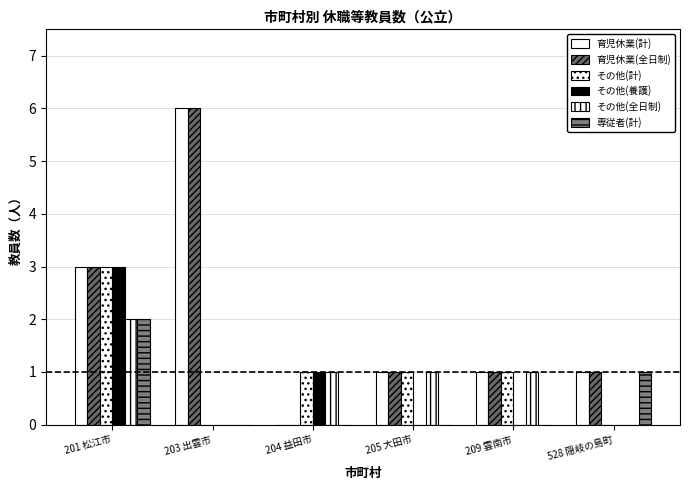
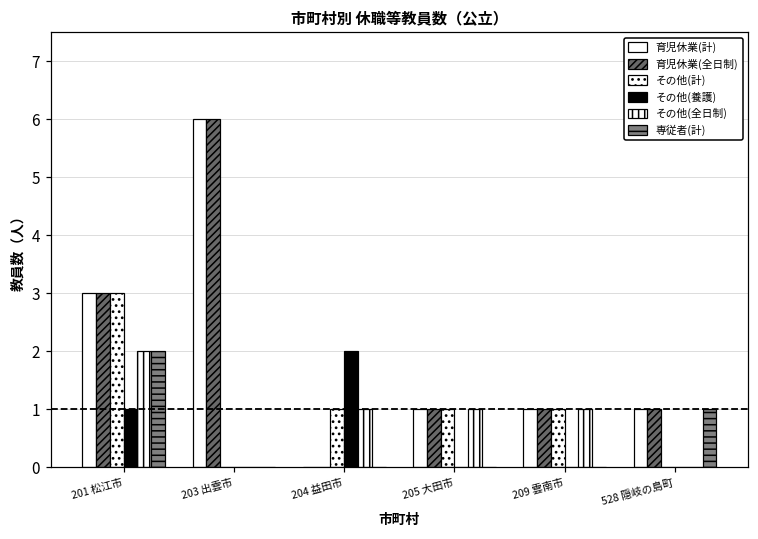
  {
    "その他(養護)": {
-     "201 松江市": 3,
+     "201 松江市": 1,
      "203 出雲市": 0,
-     "204 益田市": 1,
+     "204 益田市": 2,
      "205 大田市": 0,
      "209 雲南市": 0,
      "528 隠岐の島町": 0
    }
  }
